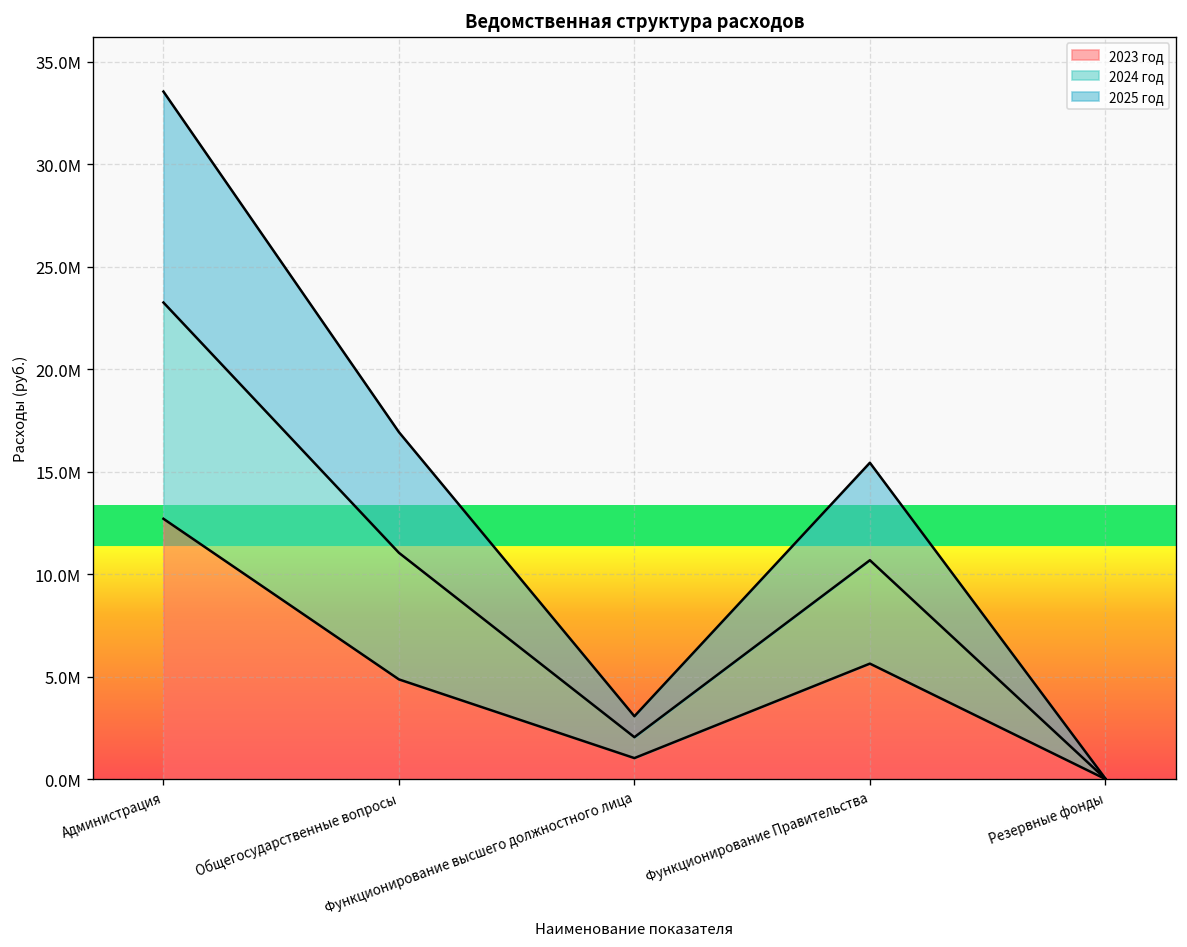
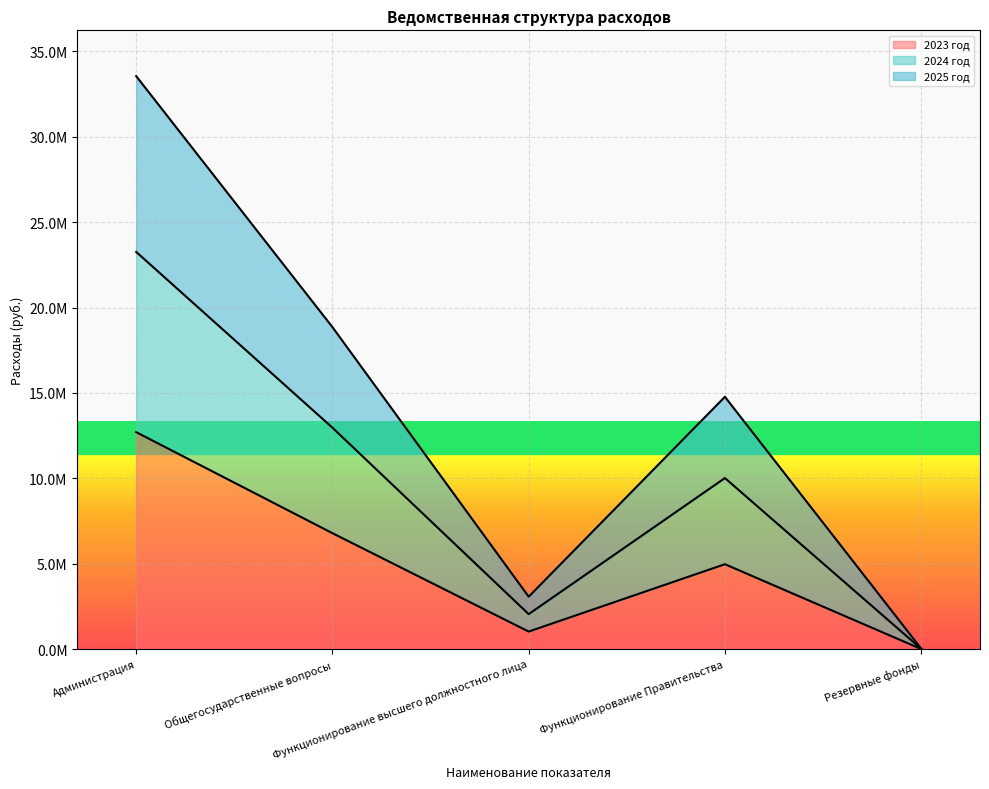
  {
    "2023 год": {
      "Администрация": 12700000,
-     "Общегосударственные вопросы": 4900000,
+     "Общегосударственные вопросы": 6800000,
      "Функционирование высшего должностного лица": 1000000,
-     "Функционирование Правительства": 5600000
+     "Функционирование Правительства": 5000000
    }
  }
